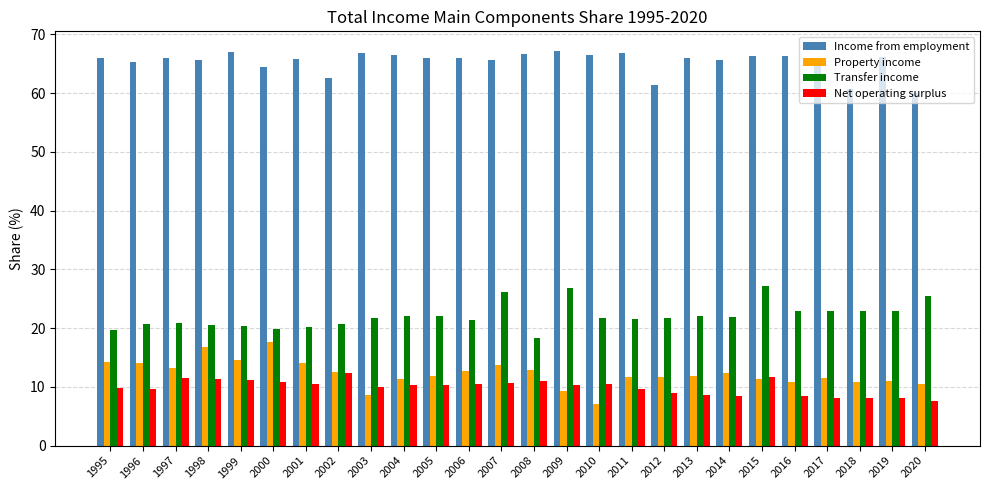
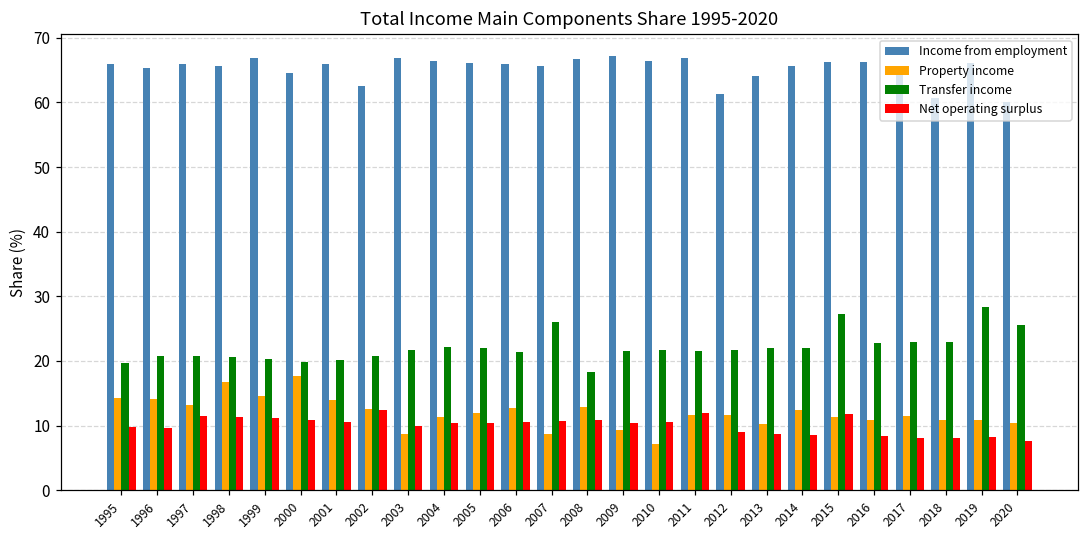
  {
    "Income from employment": {
      "1995": 66,
      "1996": 65,
      "1997": 66,
      "1998": 66,
      "1999": 67,
      "2000": 65,
      "2001": 66,
      "2002": 63,
      "2003": 67,
      "2004": 66,
      "2005": 66,
      "2006": 66,
      "2007": 66,
      "2008": 67,
      "2009": 67,
      "2010": 66,
      "2011": 67,
      "2012": 61,
-     "2013": 66,
+     "2013": 64,
      "2014": 66,
      "2015": 66,
      "2016": 66
    },
    "Property income": {
      "1995": 14,
      "1996": 14,
      "1997": 13,
      "1998": 17,
      "1999": 15,
      "2000": 18,
      "2001": 14,
      "2002": 13,
      "2003": 9,
      "2004": 11,
      "2005": 12,
      "2006": 13,
-     "2007": 14,
+     "2007": 9,
      "2008": 13,
      "2009": 9,
      "2010": 7,
      "2011": 12,
      "2012": 12,
-     "2013": 12,
+     "2013": 10,
      "2014": 12,
      "2015": 11,
      "2016": 11,
      "2017": 11,
      "2018": 11,
      "2019": 11,
      "2020": 10
    },
    "Transfer income": {
      "1995": 20,
      "1996": 21,
      "1997": 21,
      "1998": 21,
      "1999": 20,
      "2000": 20,
      "2001": 20,
      "2002": 21,
      "2003": 22,
      "2004": 22,
      "2005": 22,
      "2006": 21,
      "2007": 26,
      "2008": 18,
-     "2009": 27,
+     "2009": 22,
      "2010": 22,
      "2011": 22,
      "2012": 22,
      "2013": 22,
      "2014": 22,
      "2015": 27,
      "2016": 23,
      "2017": 23,
      "2018": 23,
-     "2019": 23,
+     "2019": 28,
      "2020": 26
    },
    "Net operating surplus": {
      "1995": 10,
      "1996": 10,
      "1997": 12,
      "1998": 11,
      "1999": 11,
      "2000": 11,
      "2001": 11,
      "2002": 12,
      "2003": 10,
      "2004": 10,
      "2005": 10,
      "2006": 11,
      "2007": 11,
      "2008": 11,
      "2009": 10,
      "2010": 11,
-     "2011": 10,
+     "2011": 12,
      "2012": 9,
      "2013": 9,
      "2014": 9,
      "2015": 12,
      "2016": 8,
      "2017": 8,
      "2018": 8,
      "2019": 8,
      "2020": 8
    }
  }
